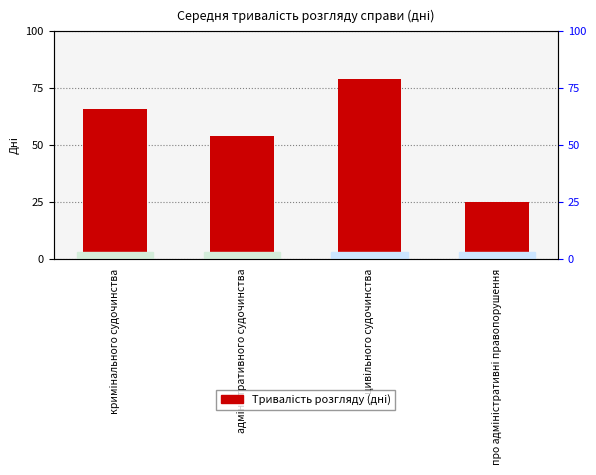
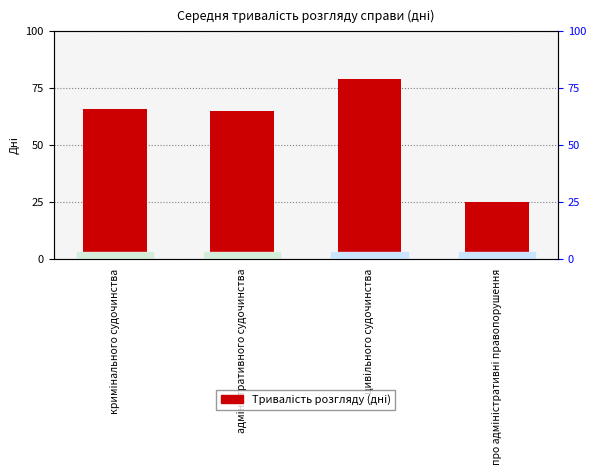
  {
    "кримінального судочинства": 66,
-   "адміністративного судочинства": 54,
+   "адміністративного судочинства": 65,
    "цивільного судочинства": 79,
    "про адміністративні правопорушення": 25
  }
